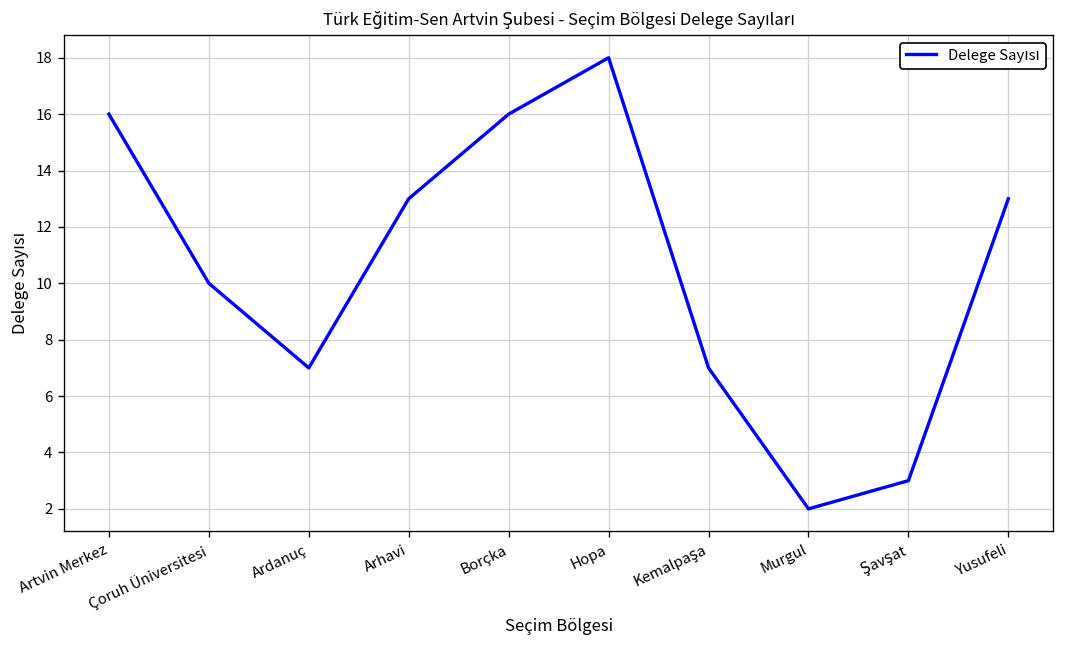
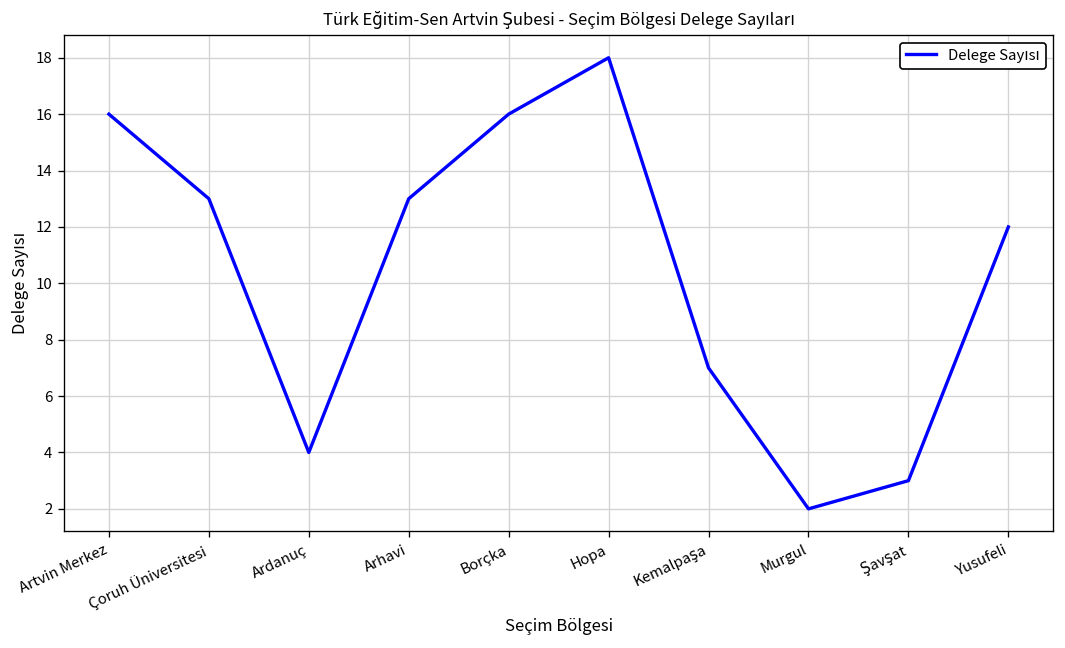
  {
    "Artvin Merkez": 16,
-   "Çoruh Üniversitesi": 10,
-   "Ardanuç": 7,
+   "Çoruh Üniversitesi": 13,
+   "Ardanuç": 4,
    "Arhavi": 13,
    "Borçka": 16,
    "Hopa": 18,
    "Kemalpaşa": 7,
    "Murgul": 2,
    "Şavşat": 3,
-   "Yusufeli": 13
+   "Yusufeli": 12
  }
